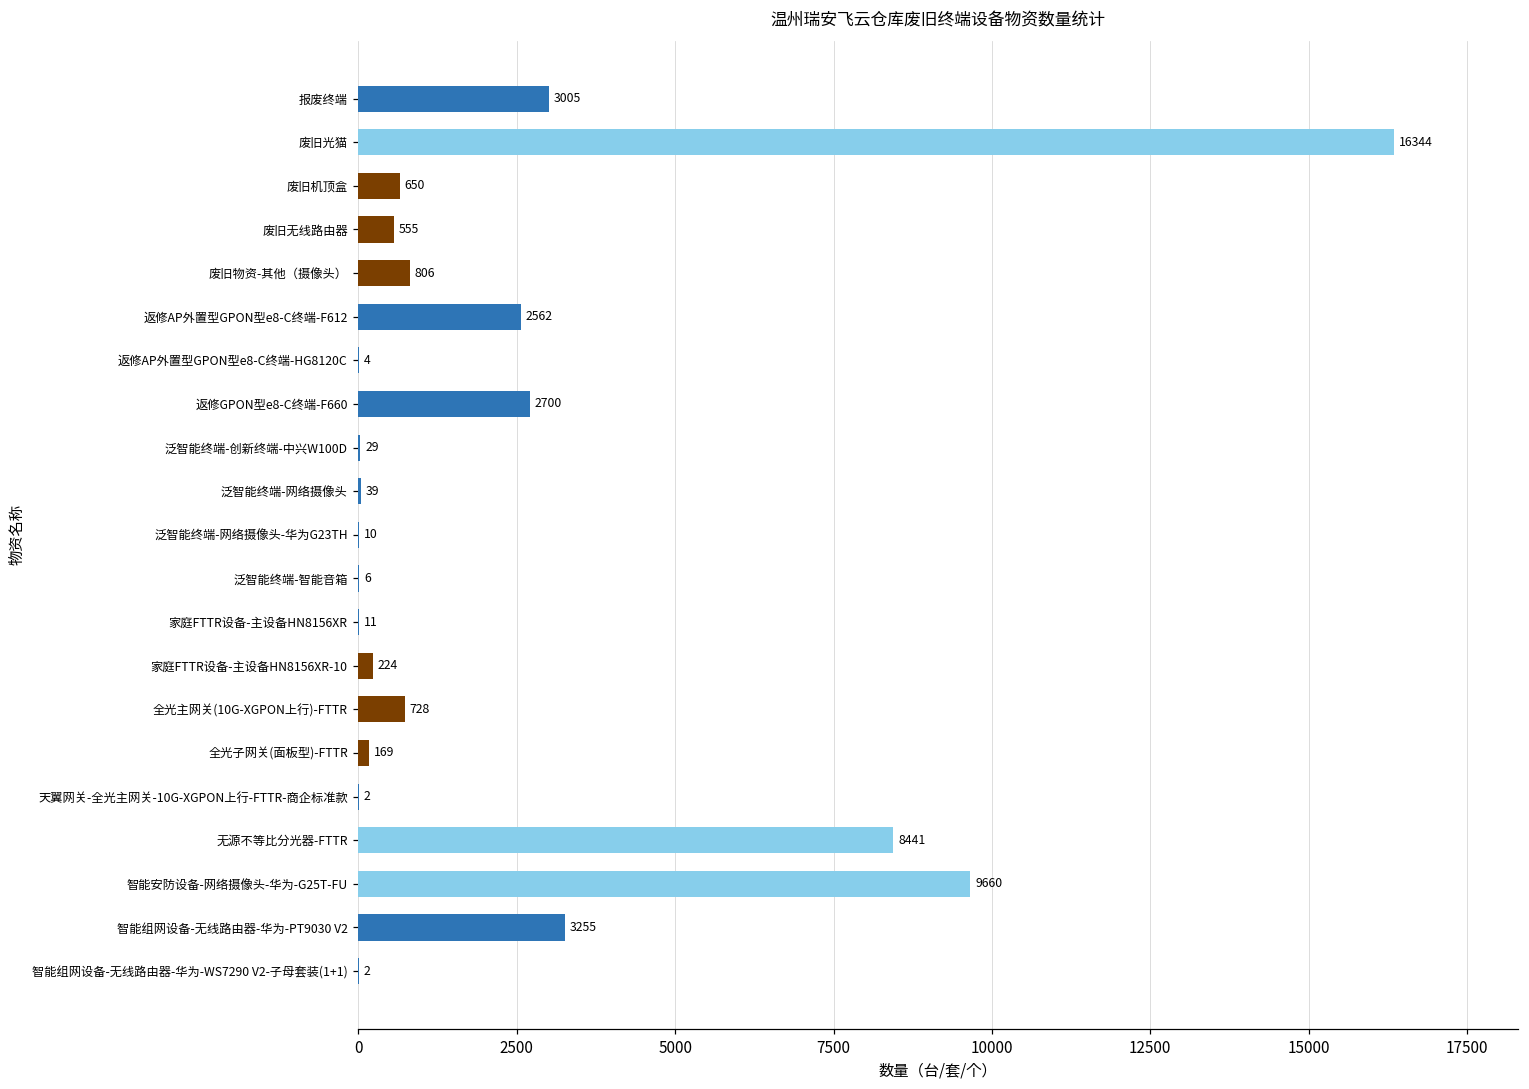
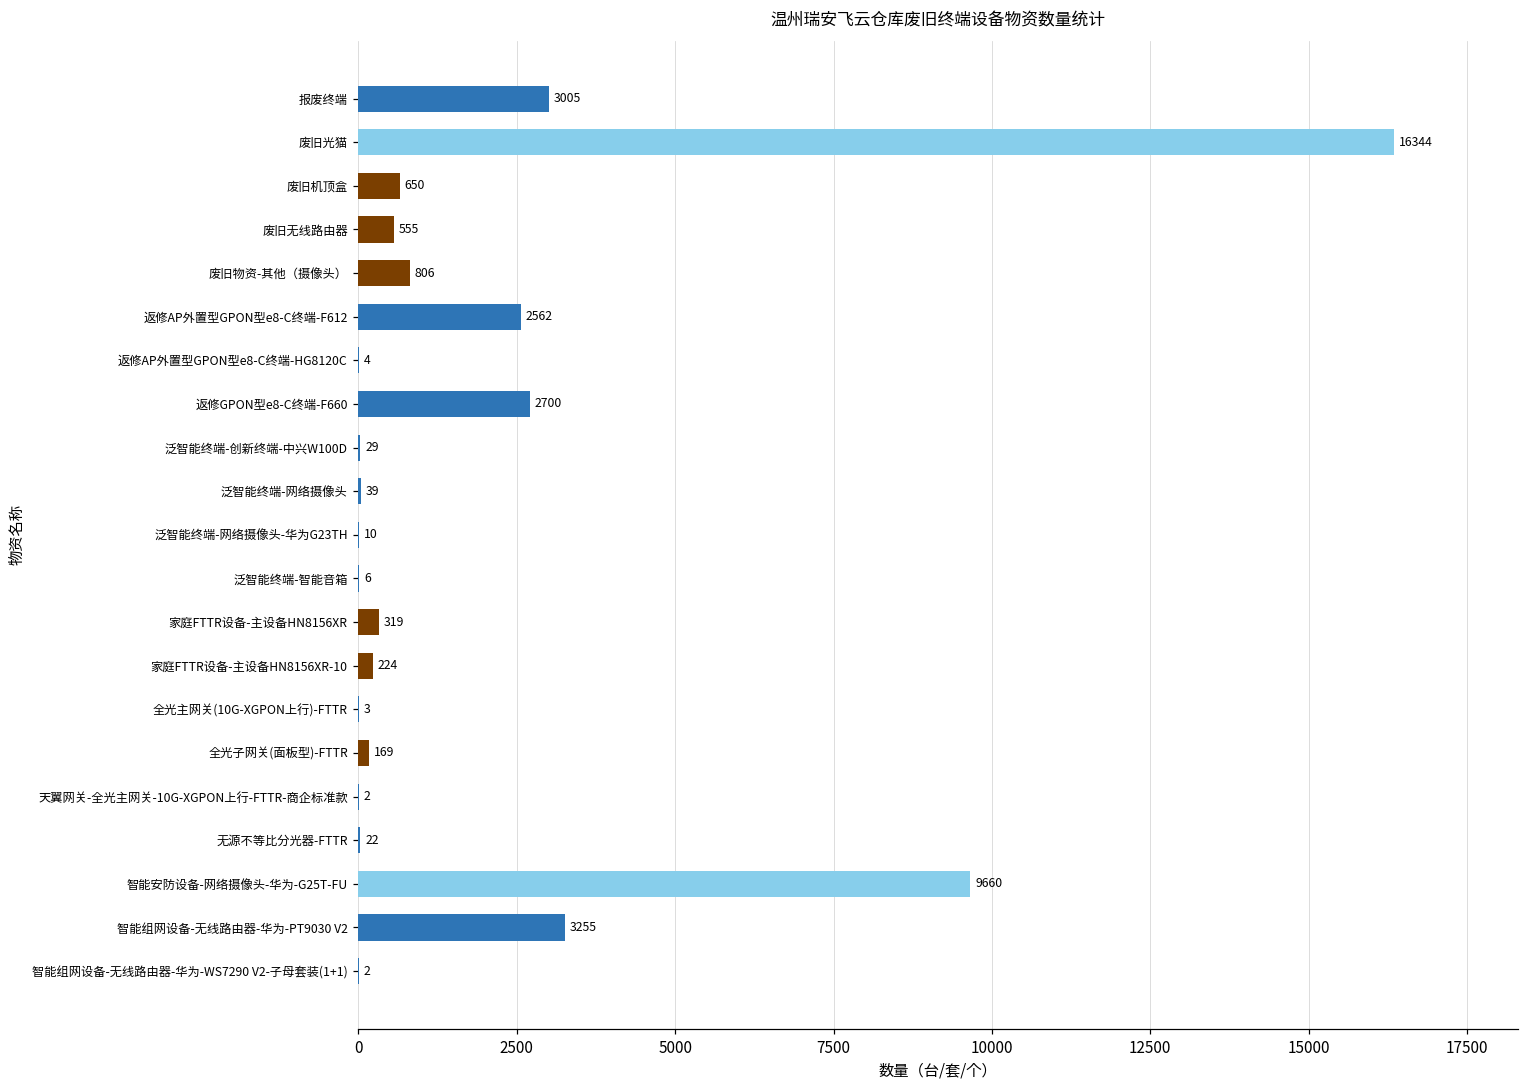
  {
    "报废终端": 3005,
    "废旧光猫": 16344,
    "废旧机顶盒": 650,
    "废旧无线路由器": 555,
    "废旧物资-其他（摄像头）": 806,
    "返修AP外置型GPON型e8-C终端-F612": 2562,
    "返修AP外置型GPON型e8-C终端-HG8120C": 4,
    "返修GPON型e8-C终端-F660": 2700,
    "泛智能终端-创新终端-中兴W100D": 29,
    "泛智能终端-网络摄像头": 39,
    "泛智能终端-网络摄像头-华为G23TH": 10,
    "泛智能终端-智能音箱": 6,
-   "家庭FTTR设备-主设备HN8156XR": 11,
+   "家庭FTTR设备-主设备HN8156XR": 319,
    "家庭FTTR设备-主设备HN8156XR-10": 224,
-   "全光主网关(10G-XGPON上行)-FTTR": 728,
+   "全光主网关(10G-XGPON上行)-FTTR": 3,
    "全光子网关(面板型)-FTTR": 169,
    "天翼网关-全光主网关-10G-XGPON上行-FTTR-商企标准款": 2,
-   "无源不等比分光器-FTTR": 8441,
+   "无源不等比分光器-FTTR": 22,
    "智能安防设备-网络摄像头-华为-G25T-FU": 9660,
    "智能组网设备-无线路由器-华为-PT9030 V2": 3255,
    "智能组网设备-无线路由器-华为-WS7290 V2-子母套装(1+1)": 2
  }
